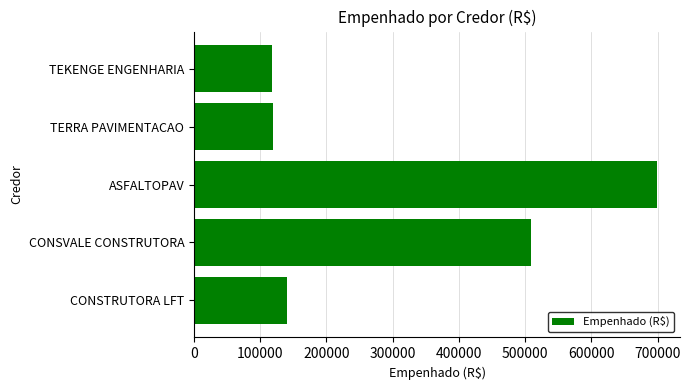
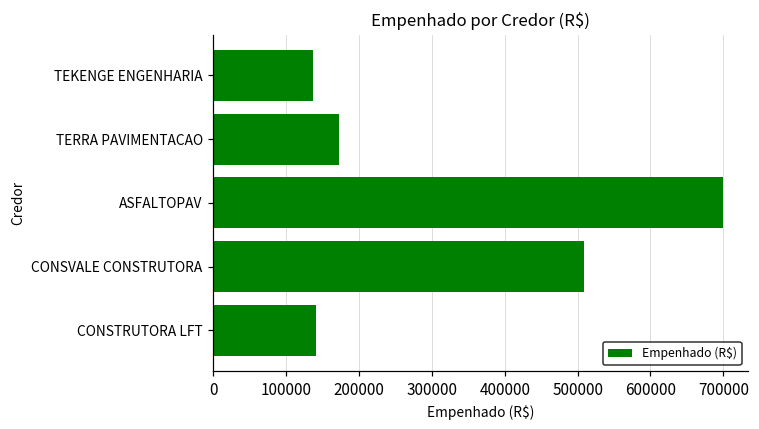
  {
-   "TEKENGE ENGENHARIA": 120000,
-   "TERRA PAVIMENTACAO": 120000,
+   "TEKENGE ENGENHARIA": 140000,
+   "TERRA PAVIMENTACAO": 170000,
    "ASFALTOPAV": 700000,
    "CONSVALE CONSTRUTORA": 510000,
    "CONSTRUTORA LFT": 140000
  }
